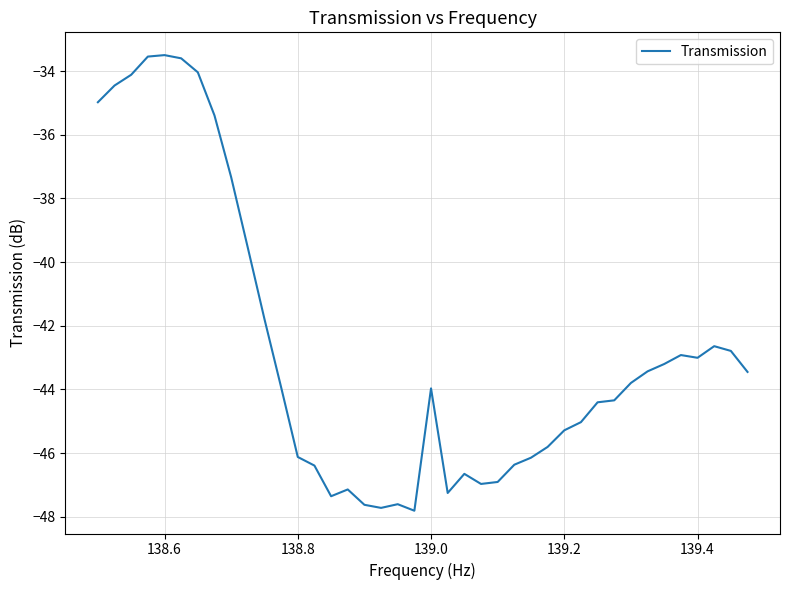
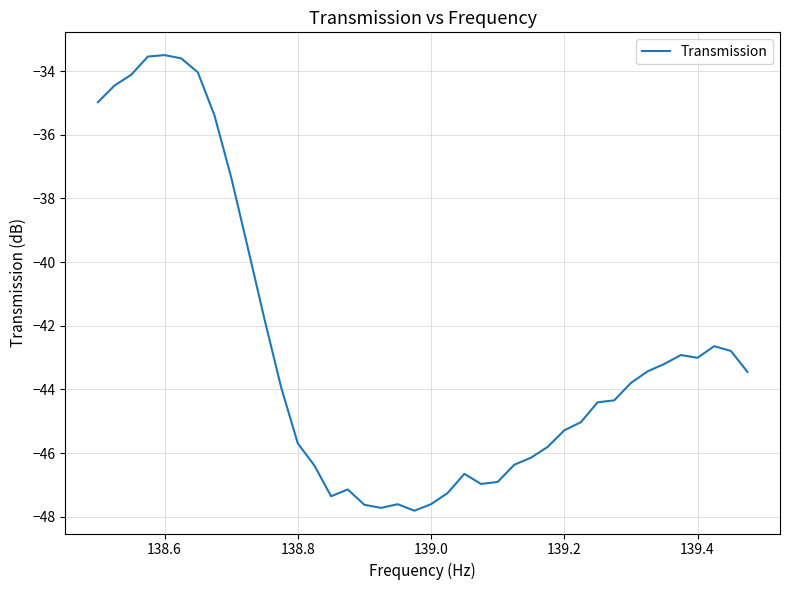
  {
    "138.6": -33.5,
-   "138.8": -46.1,
-   "139.0": -44.0,
+   "138.8": -45.7,
+   "139.0": -47.6,
    "139.2": -45.3,
    "139.4": -43.0
  }
